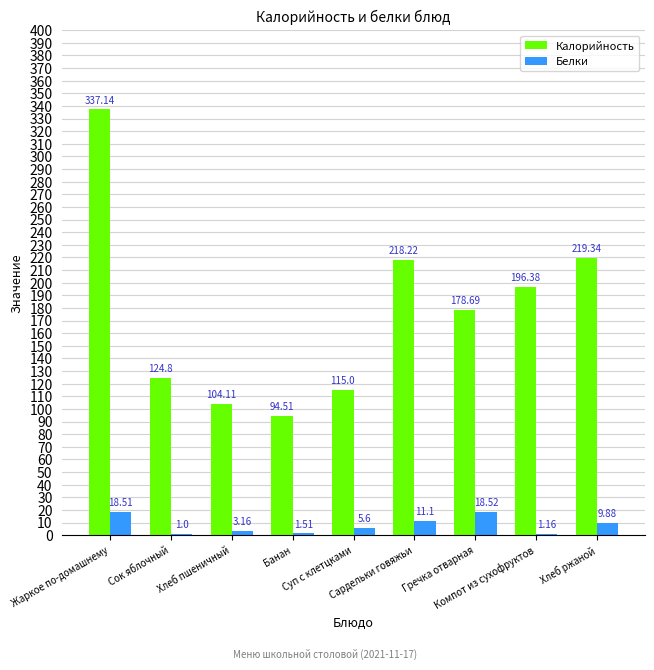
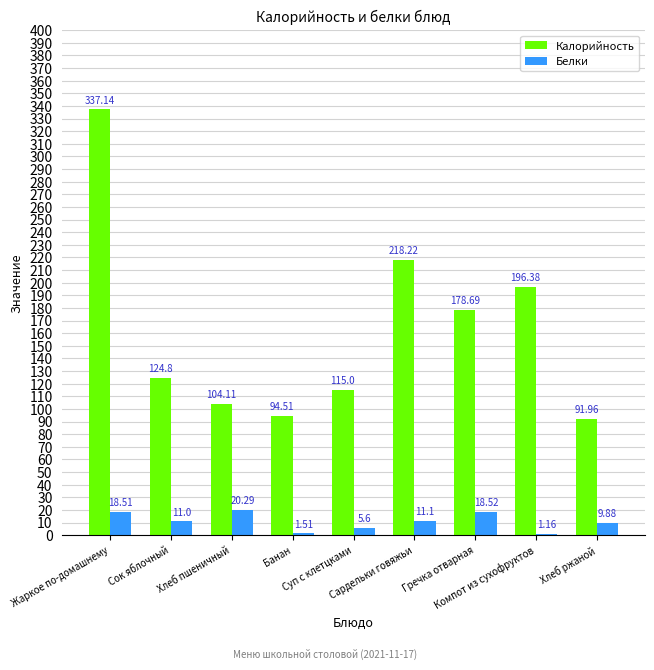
  {
    "Калорийность": {
      "Жаркое по-домашнему": 337.14,
      "Сок яблочный": 124.8,
      "Хлеб пшеничный": 104.11,
      "Банан": 94.51,
      "Суп с клетцками": 115.0,
      "Сардельки говяжьи": 218.22,
      "Гречка отварная": 178.69,
      "Компот из сухофруктов": 196.38,
-     "Хлеб ржаной": 219.34
+     "Хлеб ржаной": 91.96
    },
    "Белки": {
      "Жаркое по-домашнему": 18.51,
-     "Сок яблочный": 1.0,
-     "Хлеб пшеничный": 3.16,
+     "Сок яблочный": 11.0,
+     "Хлеб пшеничный": 20.29,
      "Банан": 1.51,
      "Суп с клетцками": 5.6,
      "Сардельки говяжьи": 11.1,
      "Гречка отварная": 18.52,
      "Компот из сухофруктов": 1.16,
      "Хлеб ржаной": 9.88
    }
  }
